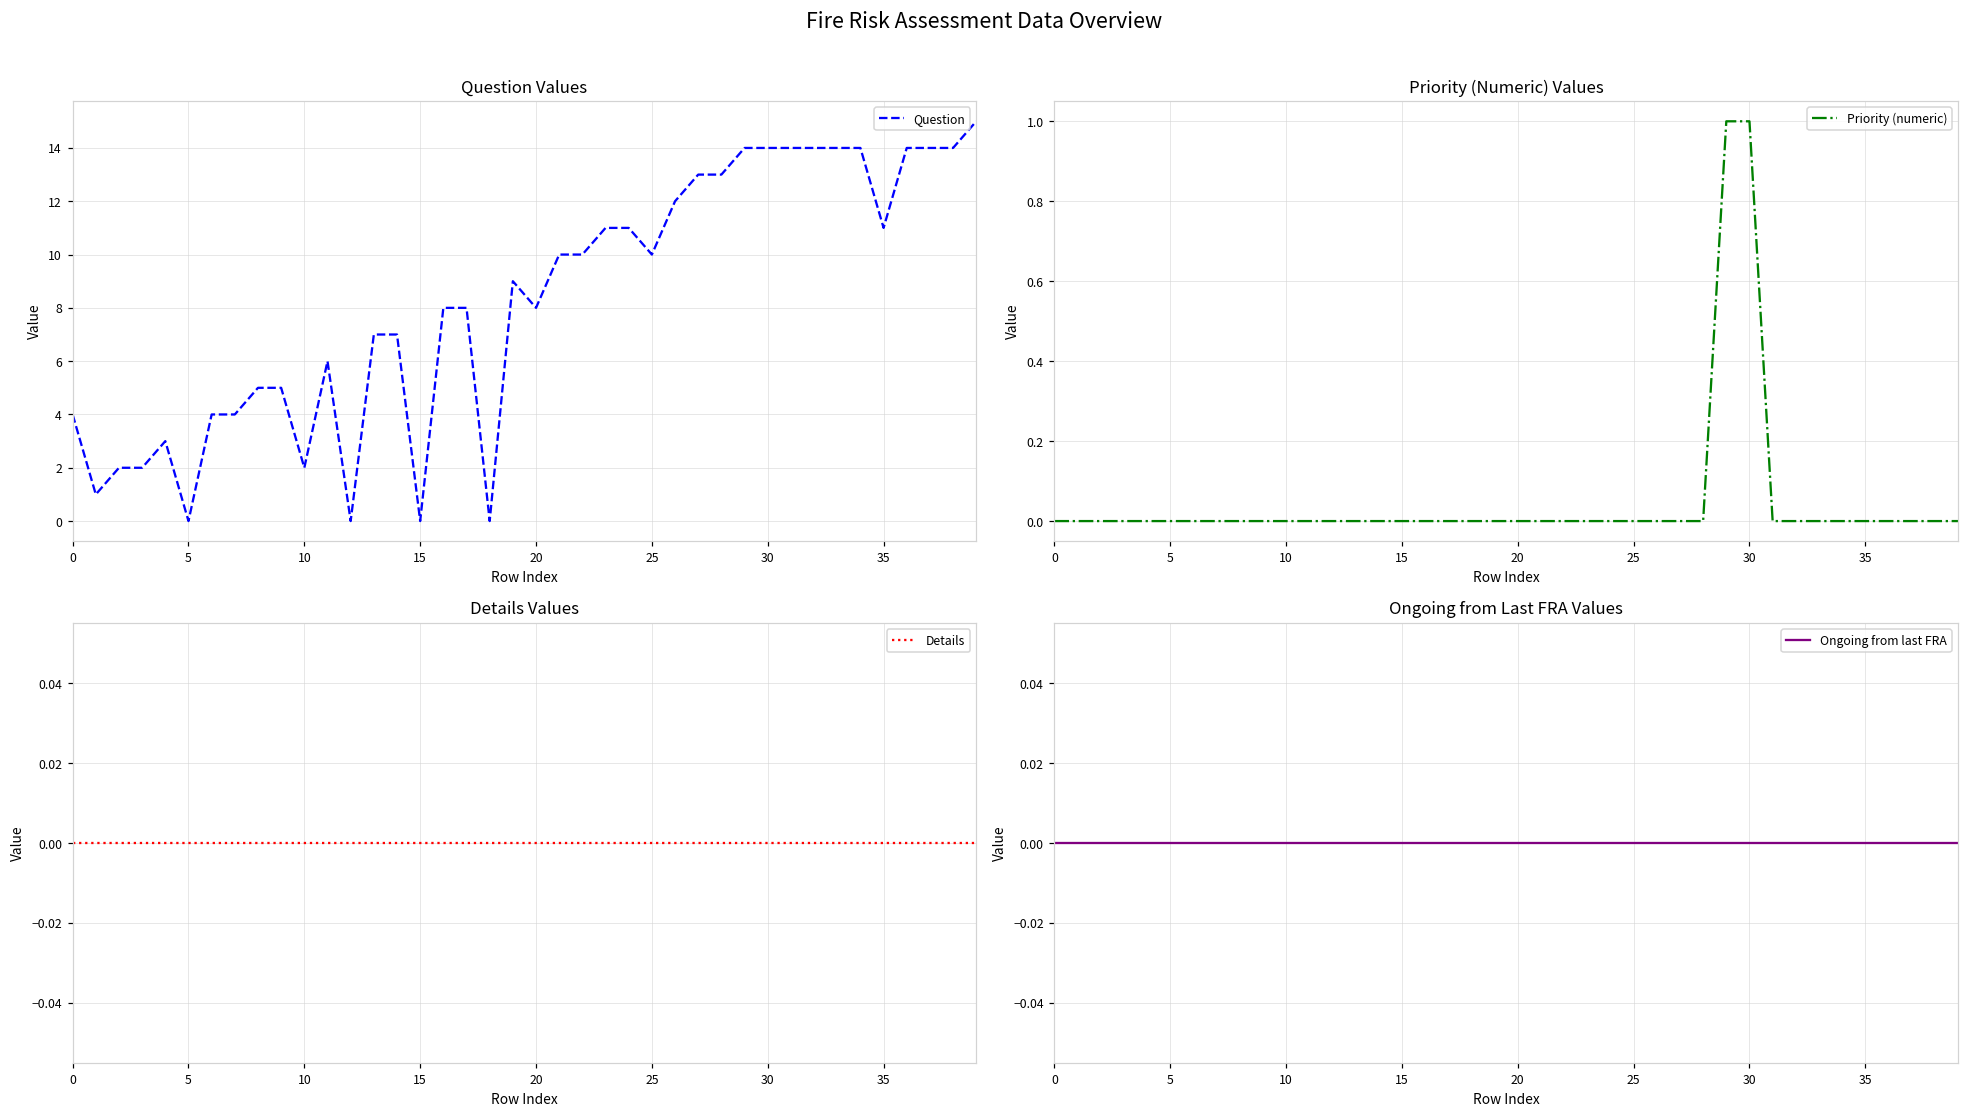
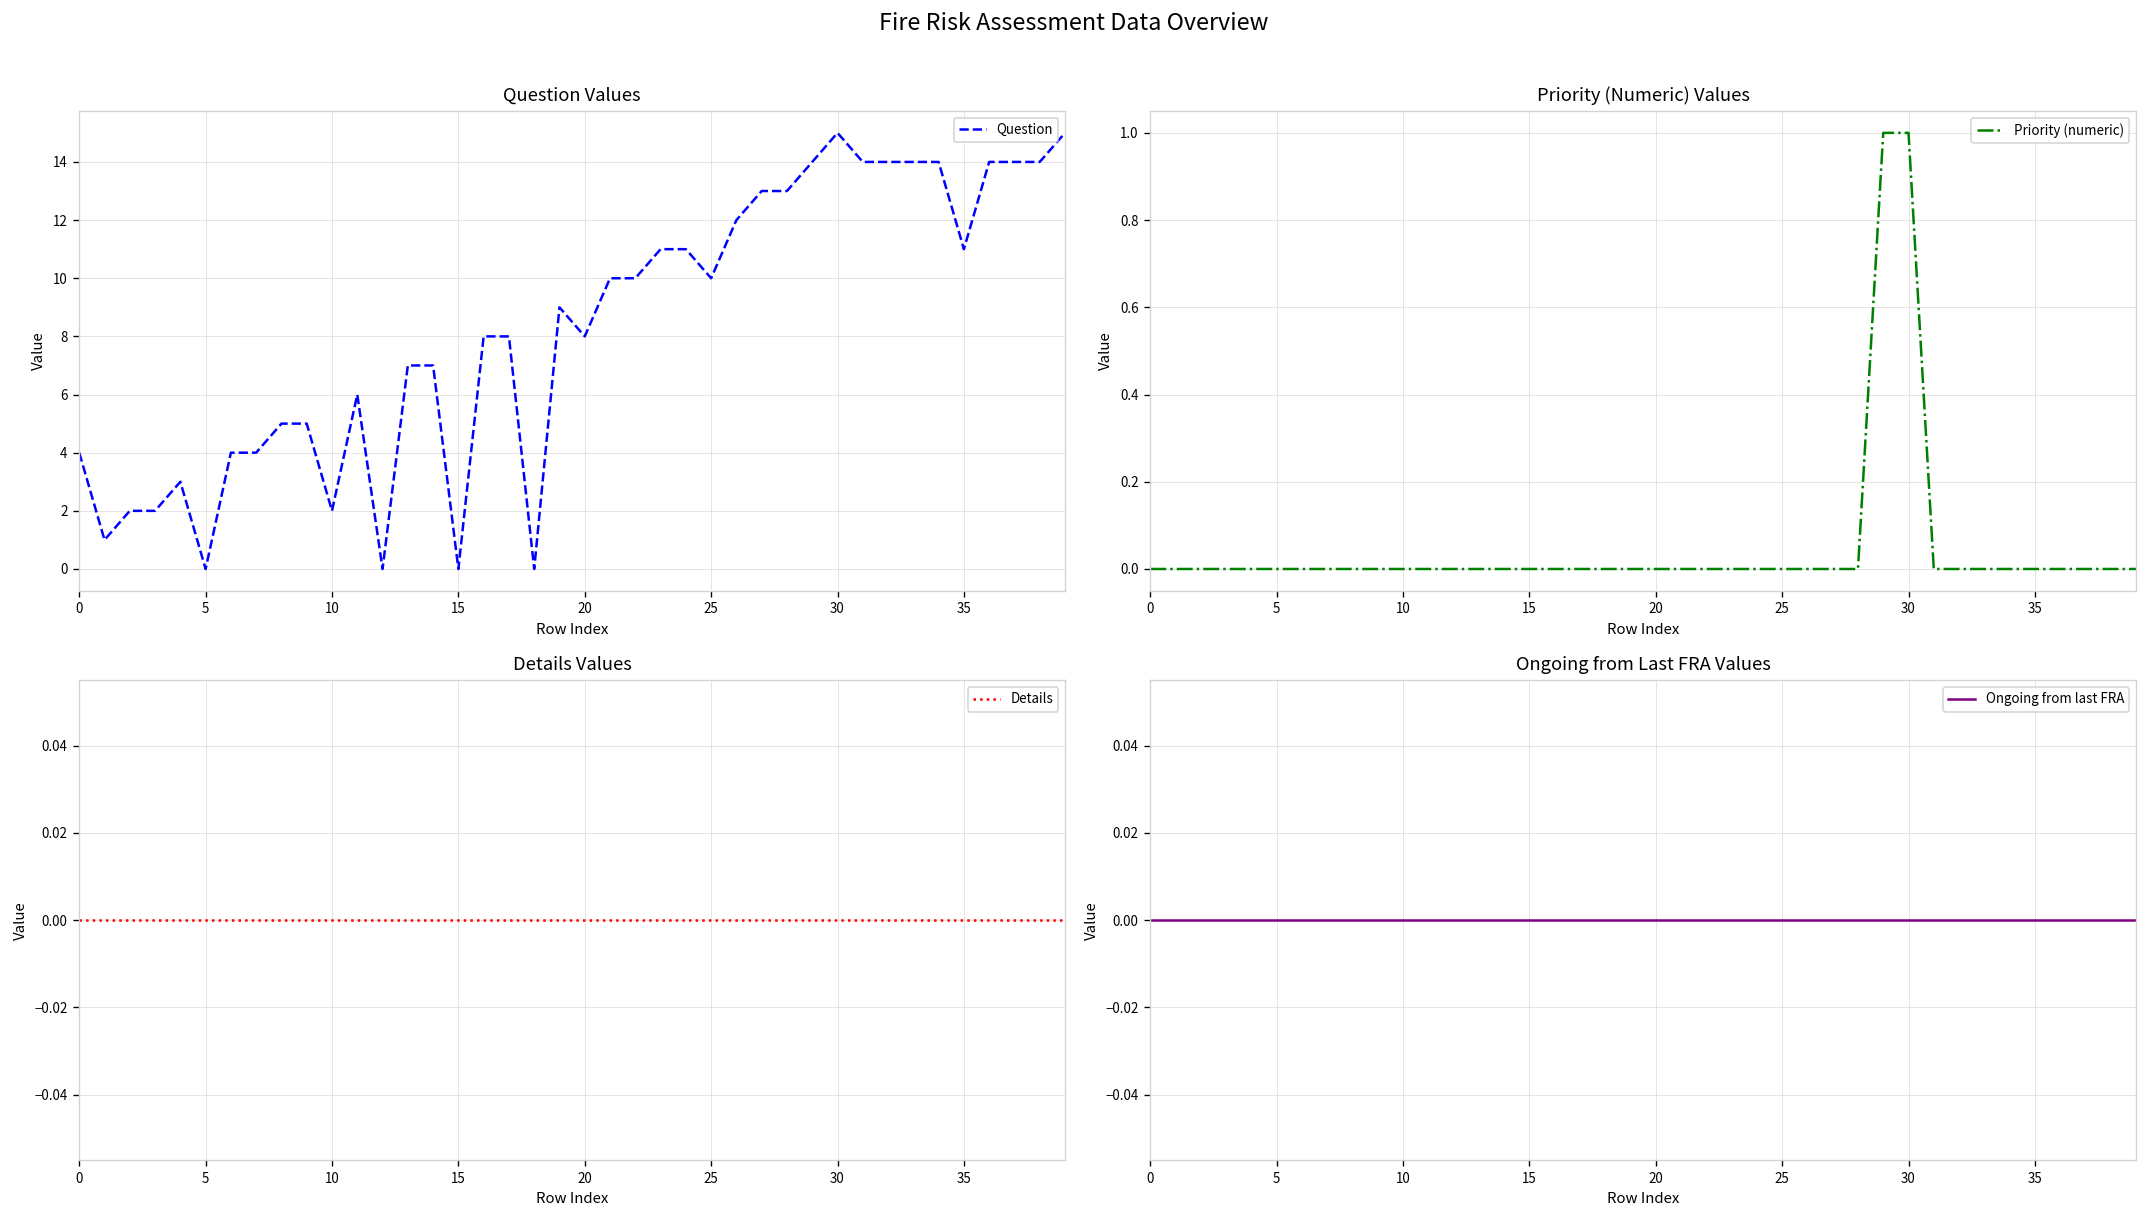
  {
    "Question Values": {
      "0": 4,
      "5": 0,
      "10": 2,
      "15": 0,
      "20": 8,
      "25": 10,
-     "30": 14,
+     "30": 15,
      "35": 11
    },
    "Priority (Numeric) Values": {
      "0": 0.00,
      "5": 0.00,
      "10": 0.00,
      "15": 0.00,
      "20": 0.00,
      "25": 0.00,
      "30": 1.00,
      "35": 0.00
    },
    "Details Values": {
      "0": 0.000,
      "5": 0.000,
      "10": 0.000,
      "15": 0.000,
      "20": 0.000,
      "25": 0.000,
      "30": 0.000,
      "35": 0.000
    },
    "Ongoing from Last FRA Values": {
      "0": 0.000,
      "5": 0.000,
      "10": 0.000,
      "15": 0.000,
      "20": 0.000,
      "25": 0.000,
      "30": 0.000,
      "35": 0.000
    }
  }
